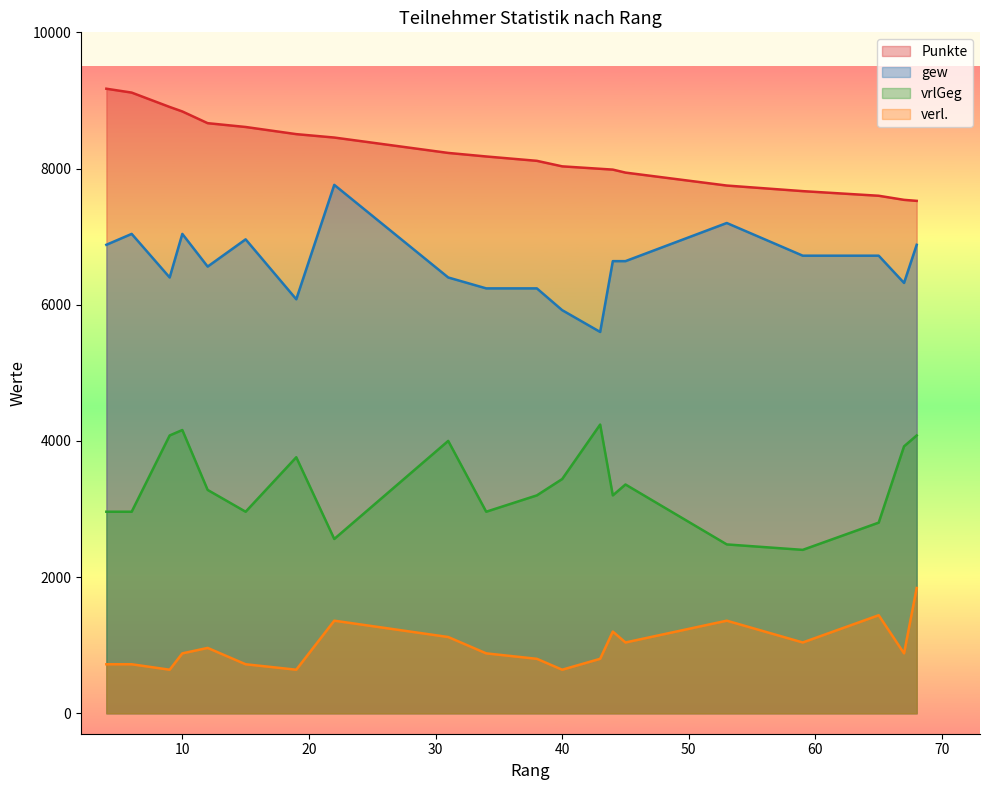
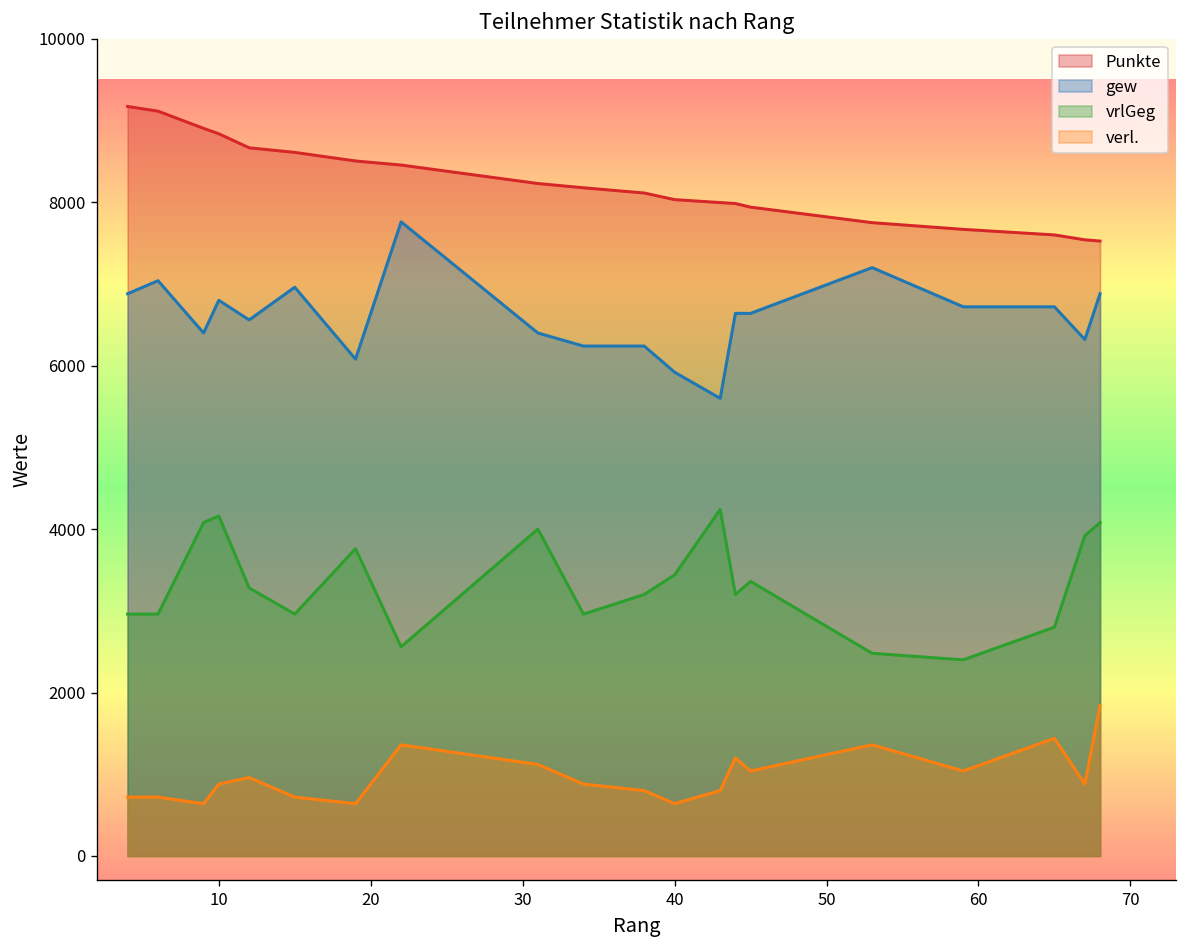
  {
    "gew": {
-     "10": 7000,
+     "10": 6800,
      "40": 5900
    },
    "vrlGeg": {
      "10": 4200,
      "40": 3400
    }
  }
